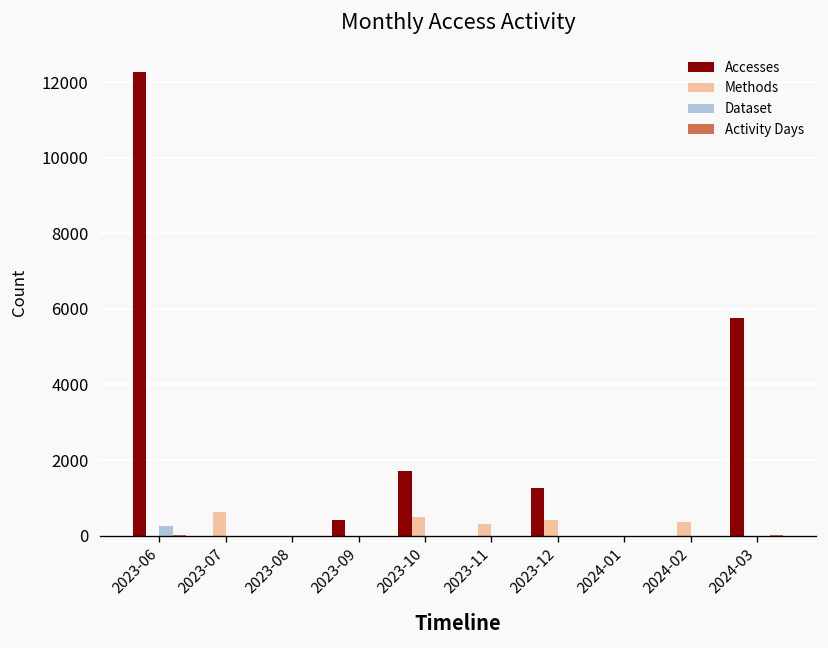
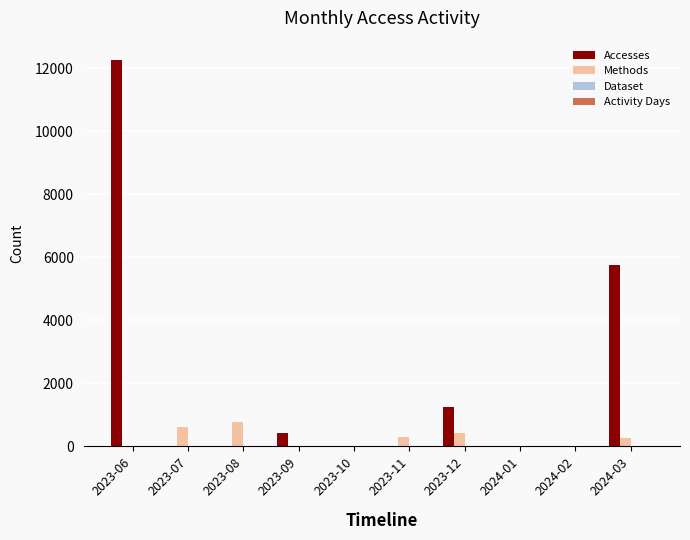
  {
    "Accesses": {
      "2023-06": 12300,
      "2023-07": 0,
      "2023-08": 0,
      "2023-09": 400,
-     "2023-10": 1700,
+     "2023-10": 0,
      "2023-11": 0,
      "2023-12": 1300,
      "2024-01": 0,
      "2024-02": 0,
      "2024-03": 5800
    },
    "Methods": {
      "2023-07": 600,
-     "2023-08": 0,
+     "2023-08": 800,
      "2023-09": 0,
-     "2023-10": 500,
+     "2023-10": 0,
      "2023-11": 300,
      "2023-12": 400,
      "2024-01": 0,
-     "2024-02": 400,
-     "2024-03": 0
+     "2024-02": 0,
+     "2024-03": 300
    },
    "Dataset": {
-     "2023-06": 300,
+     "2023-06": 0,
      "2023-07": 0,
      "2023-08": 0,
      "2023-09": 0,
      "2023-10": 0,
      "2023-11": 0,
      "2023-12": 0,
      "2024-01": 0,
      "2024-02": 0
    },
    "Activity Days": {
      "2023-07": 0,
      "2023-08": 0,
      "2023-09": 0,
      "2023-10": 0,
      "2023-11": 0,
      "2023-12": 0,
      "2024-01": 0,
      "2024-02": 0
    }
  }
